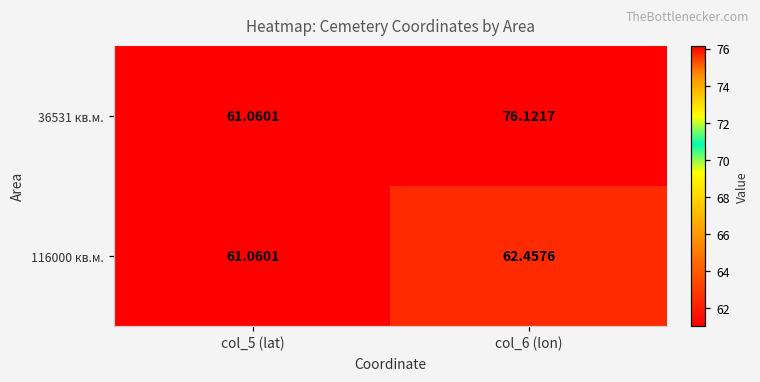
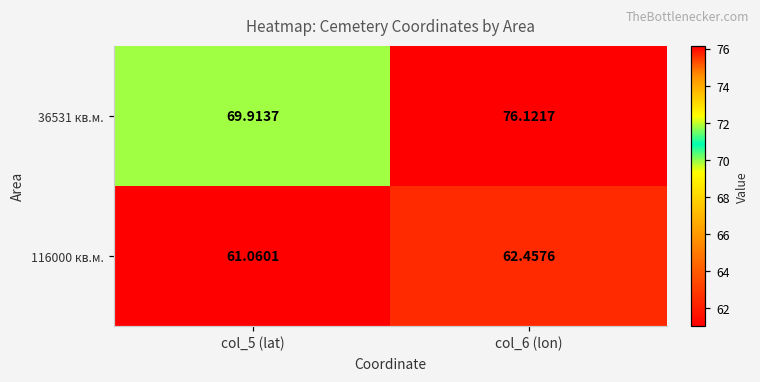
  {
    "36531 кв.м.": {
-     "col_5 (lat)": 61.0601,
+     "col_5 (lat)": 69.9137,
      "col_6 (lon)": 76.1217
    },
    "116000 кв.м.": {
      "col_5 (lat)": 61.0601,
      "col_6 (lon)": 62.4576
    }
  }
